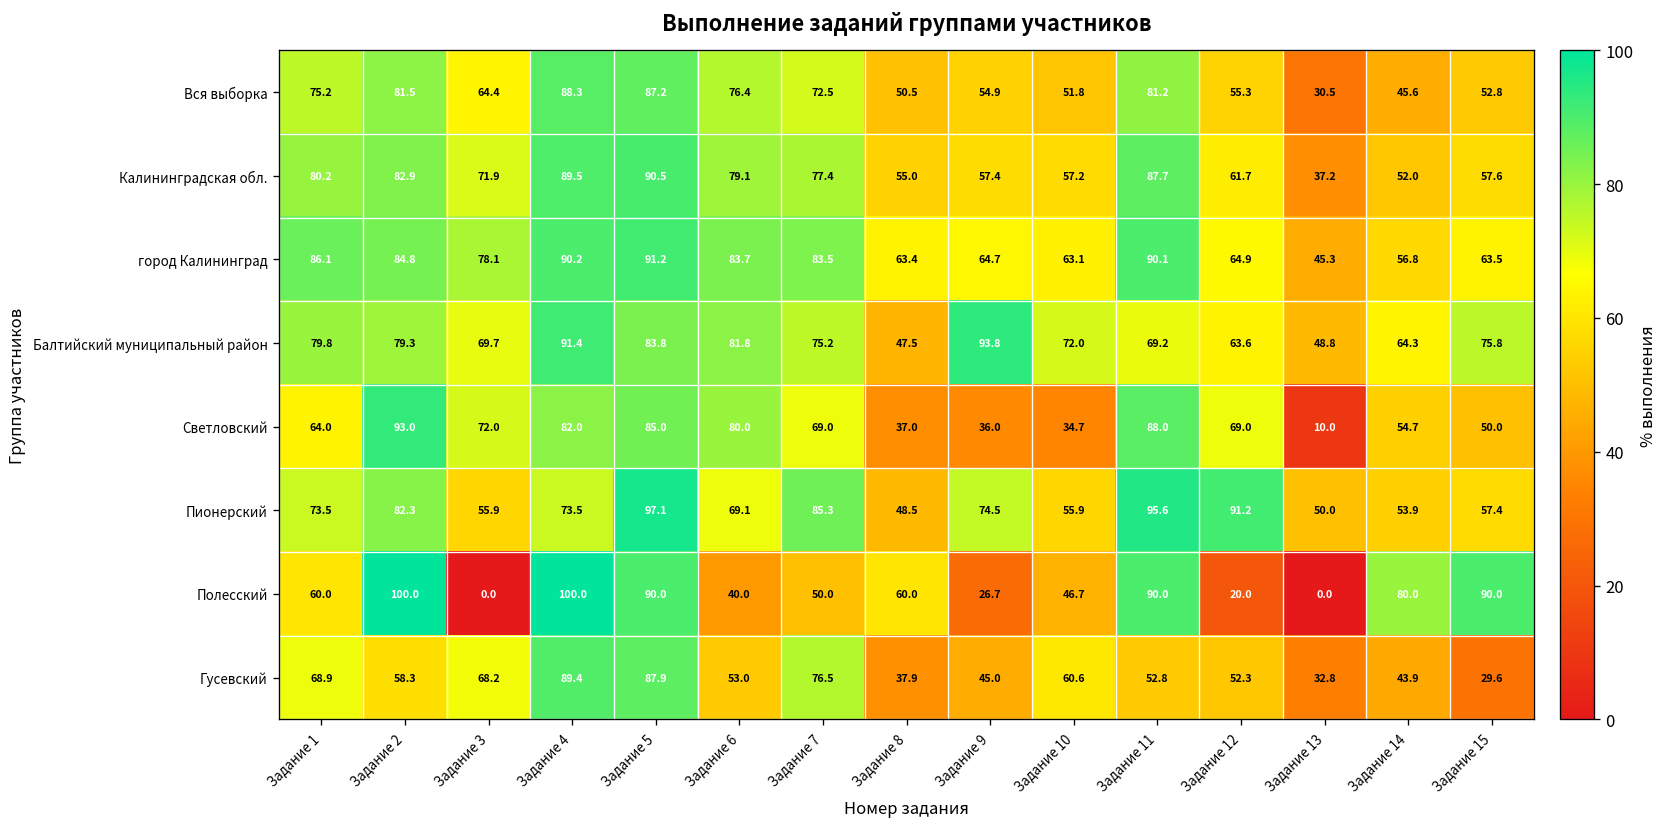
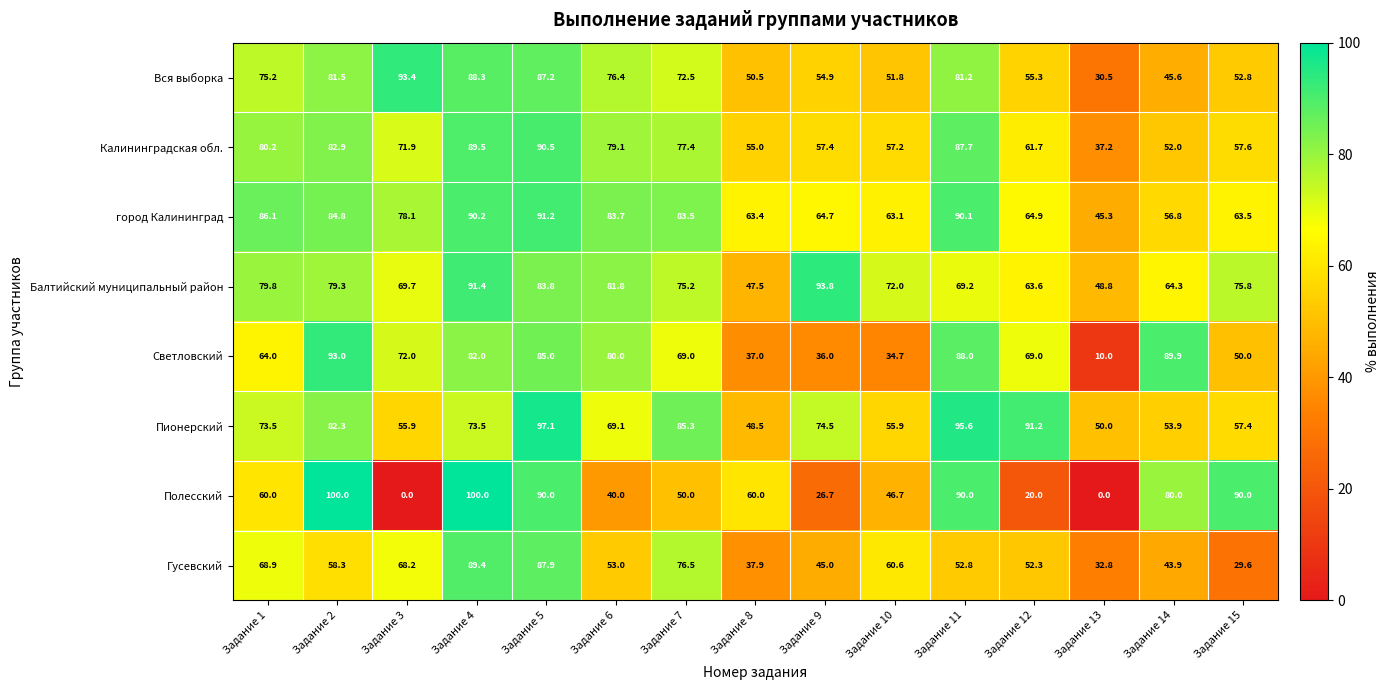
  {
    "Вся выборка": {
      "Задание 1": 75.2,
      "Задание 2": 81.5,
-     "Задание 3": 64.4,
+     "Задание 3": 93.4,
      "Задание 4": 88.3,
      "Задание 5": 87.2,
      "Задание 6": 76.4,
      "Задание 7": 72.5,
      "Задание 8": 50.5,
      "Задание 9": 54.9,
      "Задание 10": 51.8,
      "Задание 11": 81.2,
      "Задание 12": 55.3,
      "Задание 13": 30.5,
      "Задание 14": 45.6,
      "Задание 15": 52.8
    },
    "Калининградская обл.": {
      "Задание 1": 80.2,
      "Задание 2": 82.9,
      "Задание 3": 71.9,
      "Задание 4": 89.5,
      "Задание 5": 90.5,
      "Задание 6": 79.1,
      "Задание 7": 77.4,
      "Задание 8": 55.0,
      "Задание 9": 57.4,
      "Задание 10": 57.2,
      "Задание 11": 87.7,
      "Задание 12": 61.7,
      "Задание 13": 37.2,
      "Задание 14": 52.0,
      "Задание 15": 57.6
    },
    "город Калининград": {
      "Задание 1": 86.1,
      "Задание 2": 84.8,
      "Задание 3": 78.1,
      "Задание 4": 90.2,
      "Задание 5": 91.2,
      "Задание 6": 83.7,
      "Задание 7": 83.5,
      "Задание 8": 63.4,
      "Задание 9": 64.7,
      "Задание 10": 63.1,
      "Задание 11": 90.1,
      "Задание 12": 64.9,
      "Задание 13": 45.3,
      "Задание 14": 56.8,
      "Задание 15": 63.5
    },
    "Балтийский муниципальный район": {
      "Задание 1": 79.8,
      "Задание 2": 79.3,
      "Задание 3": 69.7,
      "Задание 4": 91.4,
      "Задание 5": 83.8,
      "Задание 6": 81.8,
      "Задание 7": 75.2,
      "Задание 8": 47.5,
      "Задание 9": 93.8,
      "Задание 10": 72.0,
      "Задание 11": 69.2,
      "Задание 12": 63.6,
      "Задание 13": 48.8,
      "Задание 14": 64.3,
      "Задание 15": 75.8
    },
    "Светловский": {
      "Задание 1": 64.0,
      "Задание 2": 93.0,
      "Задание 3": 72.0,
      "Задание 4": 82.0,
      "Задание 5": 85.0,
      "Задание 6": 80.0,
      "Задание 7": 69.0,
      "Задание 8": 37.0,
      "Задание 9": 36.0,
      "Задание 10": 34.7,
      "Задание 11": 88.0,
      "Задание 12": 69.0,
      "Задание 13": 10.0,
-     "Задание 14": 54.7,
+     "Задание 14": 89.9,
      "Задание 15": 50.0
    },
    "Пионерский": {
      "Задание 1": 73.5,
      "Задание 2": 82.3,
      "Задание 3": 55.9,
      "Задание 4": 73.5,
      "Задание 5": 97.1,
      "Задание 6": 69.1,
      "Задание 7": 85.3,
      "Задание 8": 48.5,
      "Задание 9": 74.5,
      "Задание 10": 55.9,
      "Задание 11": 95.6,
      "Задание 12": 91.2,
      "Задание 13": 50.0,
      "Задание 14": 53.9,
      "Задание 15": 57.4
    },
    "Полесский": {
      "Задание 1": 60.0,
      "Задание 2": 100.0,
      "Задание 3": 0.0,
      "Задание 4": 100.0,
      "Задание 5": 90.0,
      "Задание 6": 40.0,
      "Задание 7": 50.0,
      "Задание 8": 60.0,
      "Задание 9": 26.7,
      "Задание 10": 46.7,
      "Задание 11": 90.0,
      "Задание 12": 20.0,
      "Задание 13": 0.0,
      "Задание 14": 80.0,
      "Задание 15": 90.0
    },
    "Гусевский": {
      "Задание 1": 68.9,
      "Задание 2": 58.3,
      "Задание 3": 68.2,
      "Задание 4": 89.4,
      "Задание 5": 87.9,
      "Задание 6": 53.0,
      "Задание 7": 76.5,
      "Задание 8": 37.9,
      "Задание 9": 45.0,
      "Задание 10": 60.6,
      "Задание 11": 52.8,
      "Задание 12": 52.3,
      "Задание 13": 32.8,
      "Задание 14": 43.9,
      "Задание 15": 29.6
    }
  }
